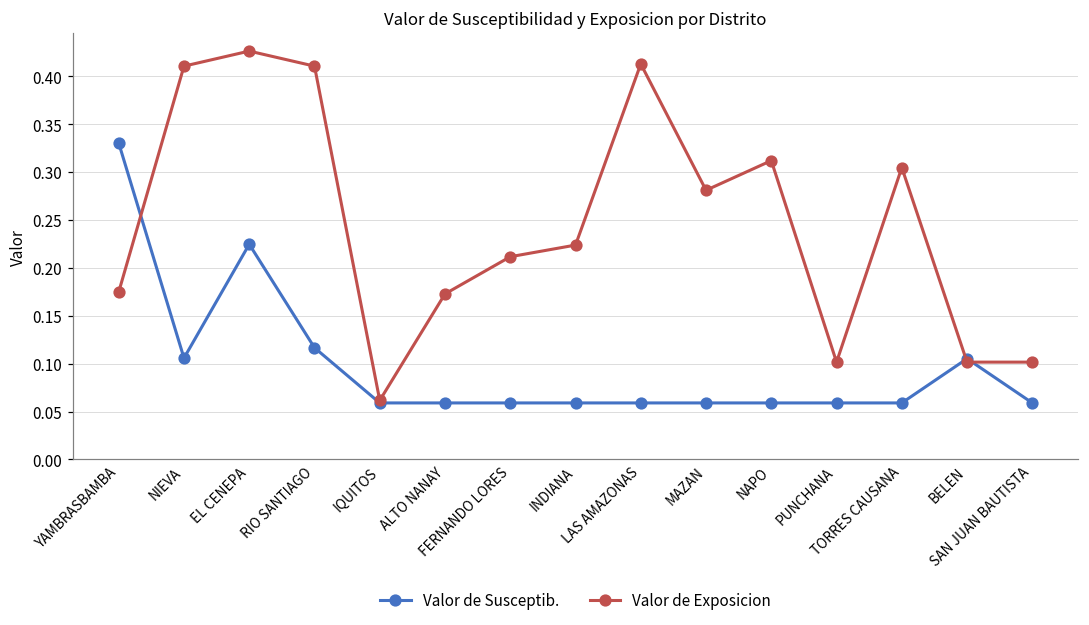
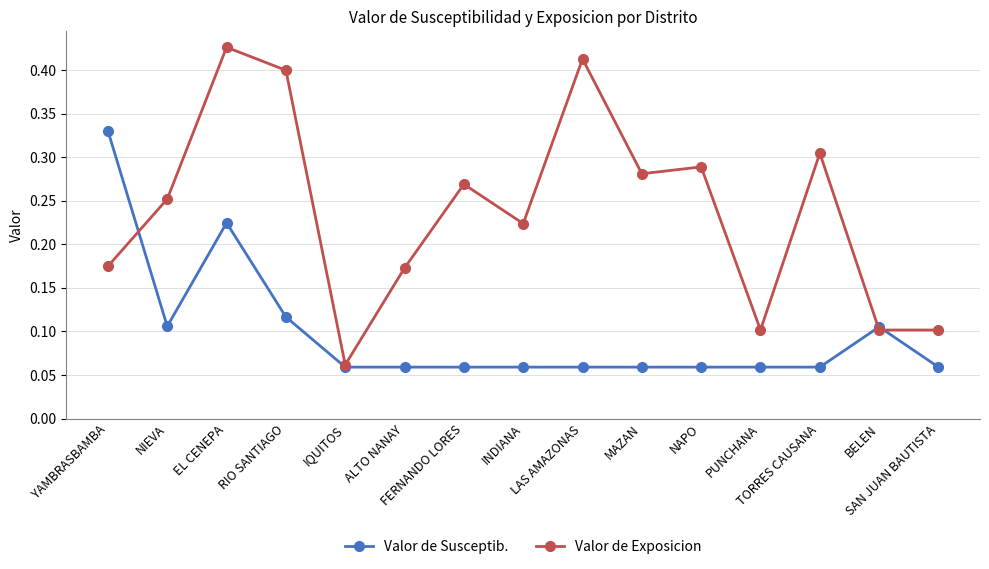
  {
    "Valor de Susceptib.": {
      "YAMBRASBAMBA": 0.33,
      "NIEVA": 0.11,
      "EL CENEPA": 0.22,
      "RIO SANTIAGO": 0.12,
      "ALTO NANAY": 0.06,
      "FERNANDO LORES": 0.06,
      "INDIANA": 0.06,
      "LAS AMAZONAS": 0.06,
      "MAZAN": 0.06,
      "NAPO": 0.06,
      "PUNCHANA": 0.06,
      "TORRES CAUSANA": 0.06,
      "BELEN": 0.11,
      "SAN JUAN BAUTISTA": 0.06
    },
    "Valor de Exposicion": {
      "YAMBRASBAMBA": 0.17,
-     "NIEVA": 0.41,
+     "NIEVA": 0.25,
      "EL CENEPA": 0.43,
-     "RIO SANTIAGO": 0.41,
+     "RIO SANTIAGO": 0.40,
      "ALTO NANAY": 0.17,
-     "FERNANDO LORES": 0.21,
+     "FERNANDO LORES": 0.27,
      "INDIANA": 0.22,
      "LAS AMAZONAS": 0.41,
      "MAZAN": 0.28,
-     "NAPO": 0.31,
+     "NAPO": 0.29,
      "PUNCHANA": 0.10,
      "TORRES CAUSANA": 0.30,
      "BELEN": 0.10,
      "SAN JUAN BAUTISTA": 0.10
    }
  }
